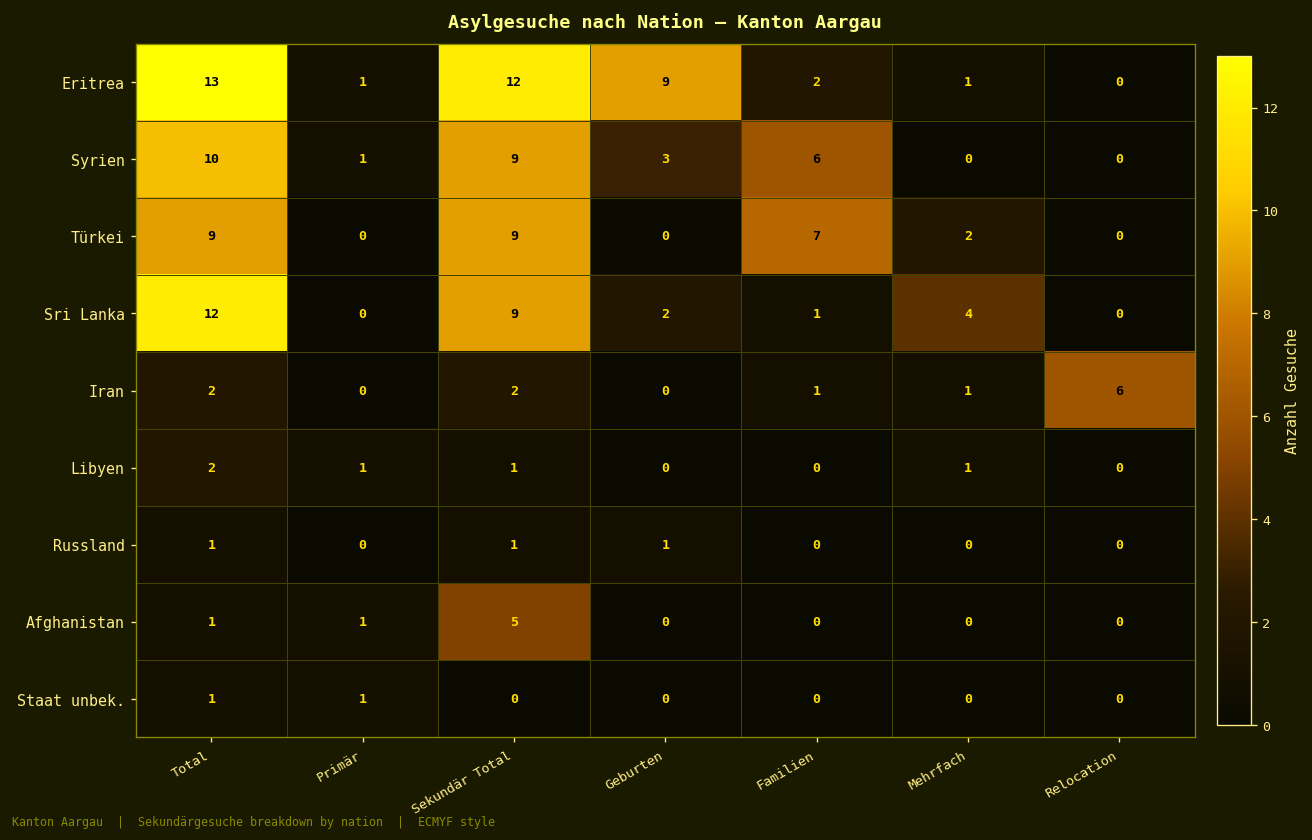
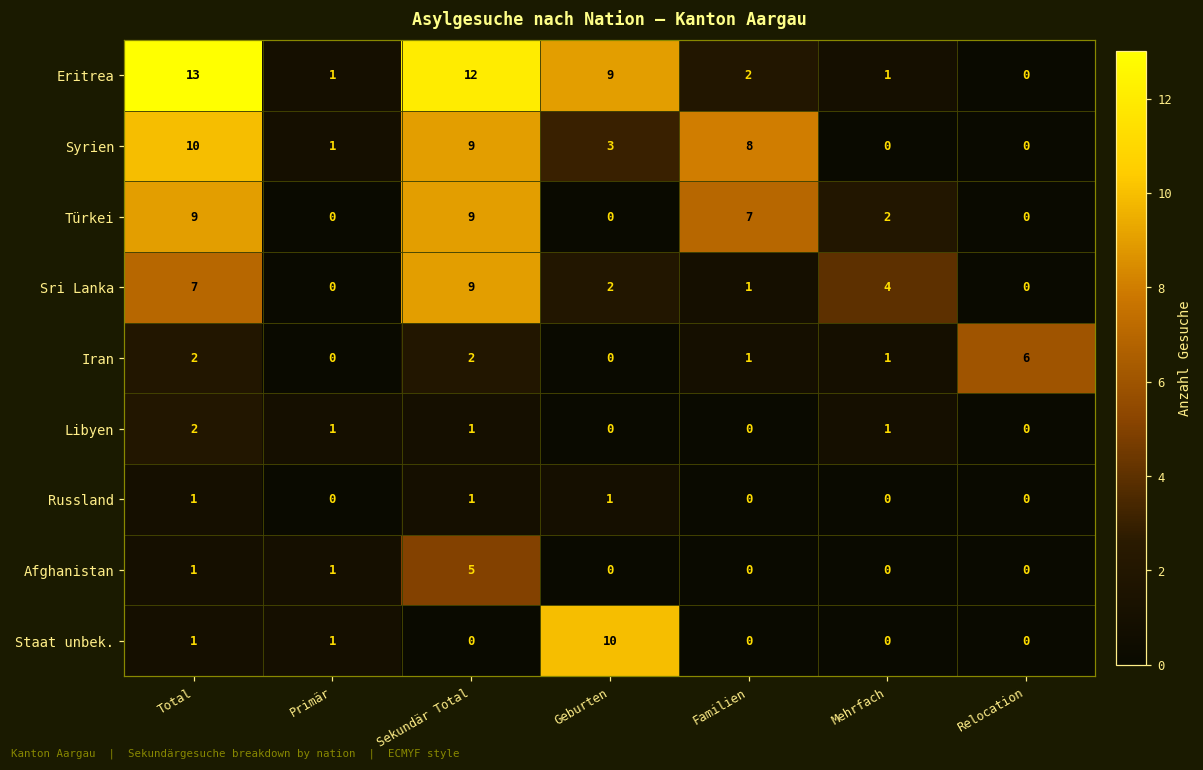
  {
    "Eritrea": {
      "Total": 13,
      "Primär": 1,
      "Sekundär Total": 12,
      "Geburten": 9,
      "Familien": 2,
      "Mehrfach": 1,
      "Relocation": 0
    },
    "Syrien": {
      "Total": 10,
      "Primär": 1,
      "Sekundär Total": 9,
      "Geburten": 3,
-     "Familien": 6,
+     "Familien": 8,
      "Mehrfach": 0,
      "Relocation": 0
    },
    "Türkei": {
      "Total": 9,
      "Primär": 0,
      "Sekundär Total": 9,
      "Geburten": 0,
      "Familien": 7,
      "Mehrfach": 2,
      "Relocation": 0
    },
    "Sri Lanka": {
-     "Total": 12,
+     "Total": 7,
      "Primär": 0,
      "Sekundär Total": 9,
      "Geburten": 2,
      "Familien": 1,
      "Mehrfach": 4,
      "Relocation": 0
    },
    "Iran": {
      "Total": 2,
      "Primär": 0,
      "Sekundär Total": 2,
      "Geburten": 0,
      "Familien": 1,
      "Mehrfach": 1,
      "Relocation": 6
    },
    "Libyen": {
      "Total": 2,
      "Primär": 1,
      "Sekundär Total": 1,
      "Geburten": 0,
      "Familien": 0,
      "Mehrfach": 1,
      "Relocation": 0
    },
    "Russland": {
      "Total": 1,
      "Primär": 0,
      "Sekundär Total": 1,
      "Geburten": 1,
      "Familien": 0,
      "Mehrfach": 0,
      "Relocation": 0
    },
    "Afghanistan": {
      "Total": 1,
      "Primär": 1,
      "Sekundär Total": 5,
      "Geburten": 0,
      "Familien": 0,
      "Mehrfach": 0,
      "Relocation": 0
    },
    "Staat unbek.": {
      "Total": 1,
      "Primär": 1,
      "Sekundär Total": 0,
-     "Geburten": 0,
+     "Geburten": 10,
      "Familien": 0,
      "Mehrfach": 0,
      "Relocation": 0
    }
  }
